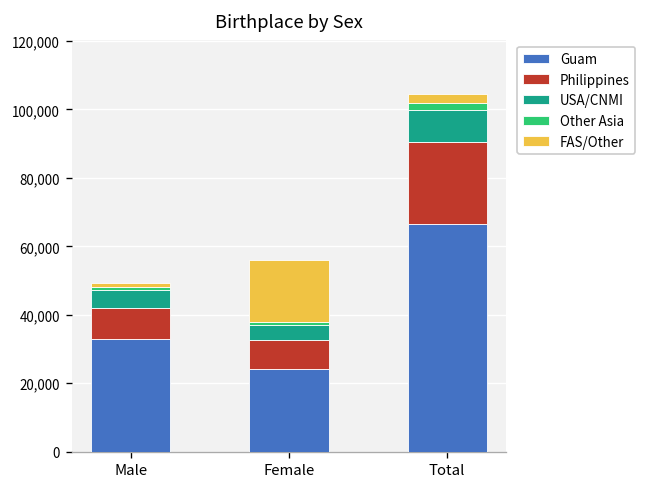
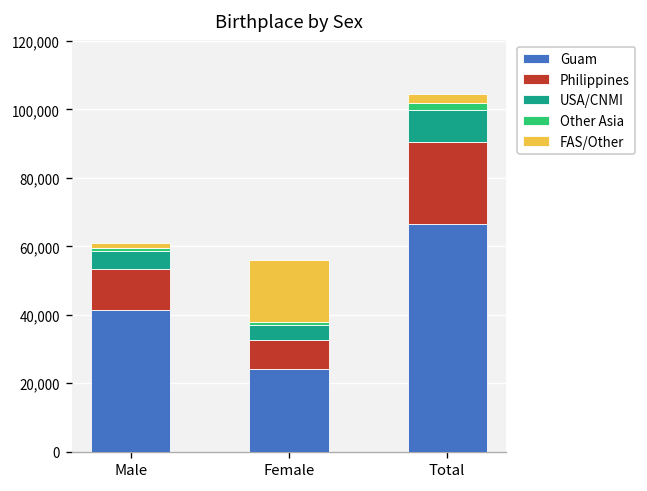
  {
    "Guam": {
-     "Male": "33,000",
+     "Male": "41,000",
      "Female": "24,000",
      "Total": "67,000"
    },
    "Philippines": {
-     "Male": "9,000",
+     "Male": "12,000",
      "Female": "8,000",
      "Total": "24,000"
    },
    "FAS/Other": {
      "Male": "1,000",
      "Female": "18,000",
      "Total": "3,000"
    }
  }
